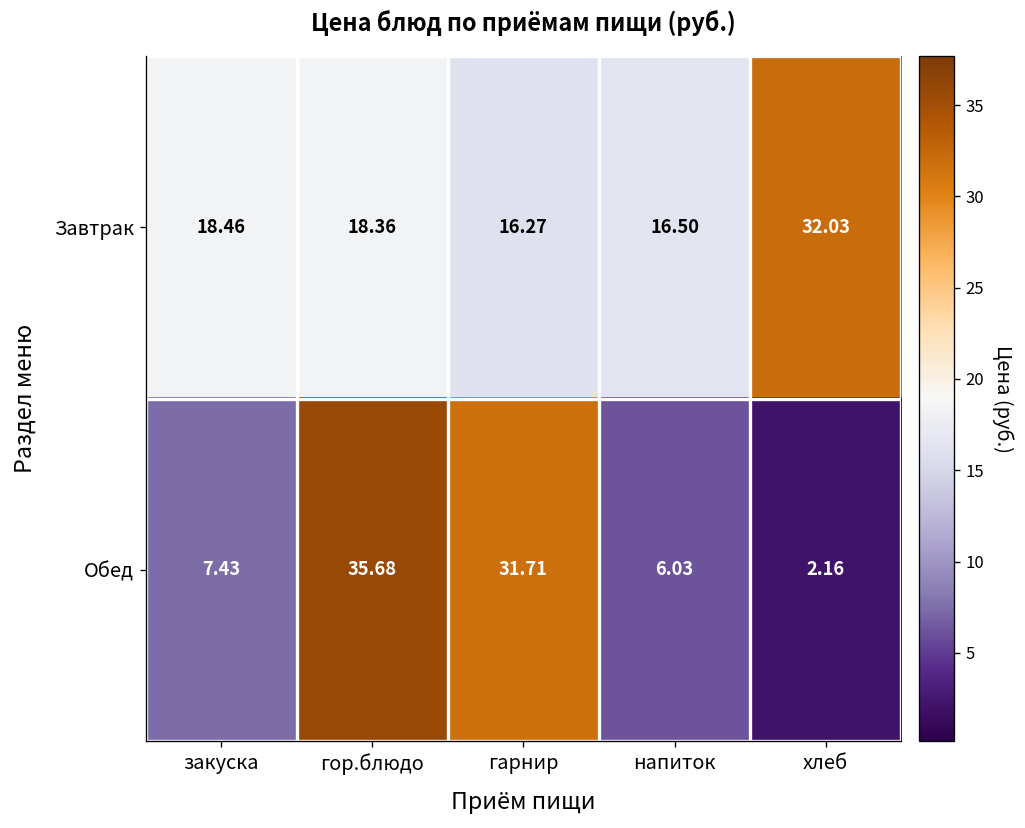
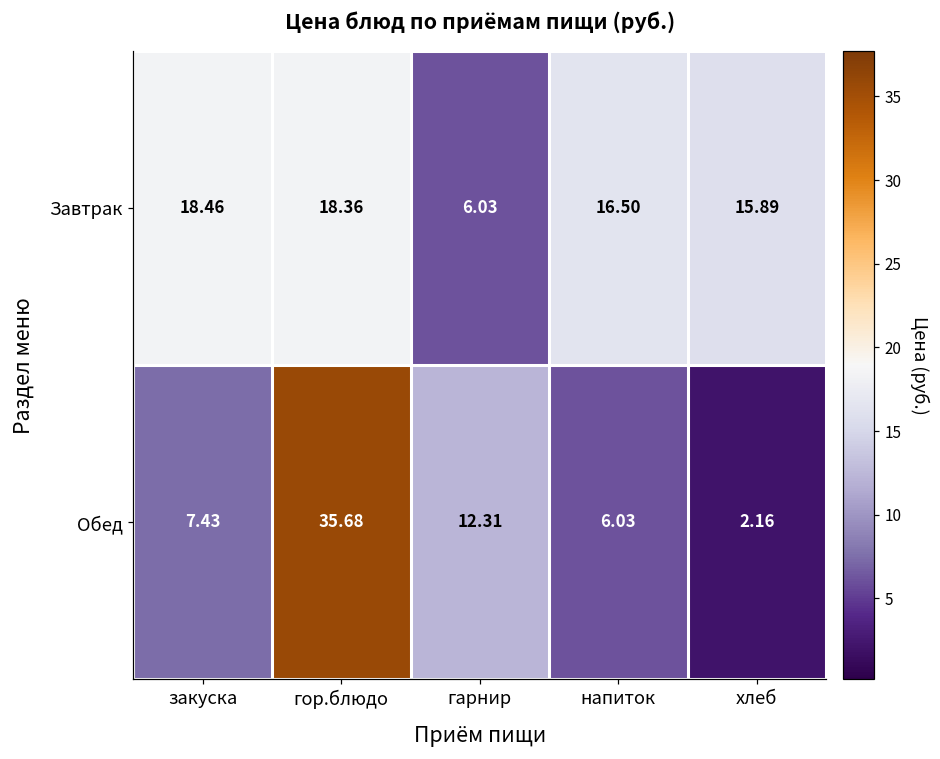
  {
    "Завтрак": {
      "закуска": 18.46,
      "гор.блюдо": 18.36,
-     "гарнир": 16.27,
+     "гарнир": 6.03,
      "напиток": 16.50,
-     "хлеб": 32.03
+     "хлеб": 15.89
    },
    "Обед": {
      "закуска": 7.43,
      "гор.блюдо": 35.68,
-     "гарнир": 31.71,
+     "гарнир": 12.31,
      "напиток": 6.03,
      "хлеб": 2.16
    }
  }
